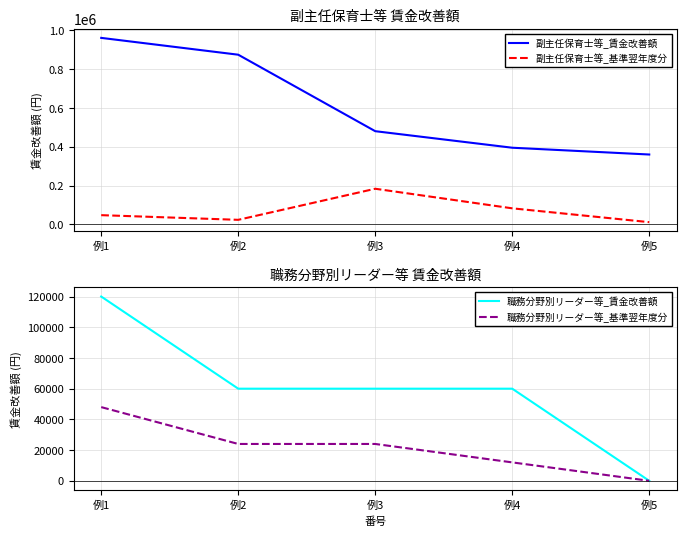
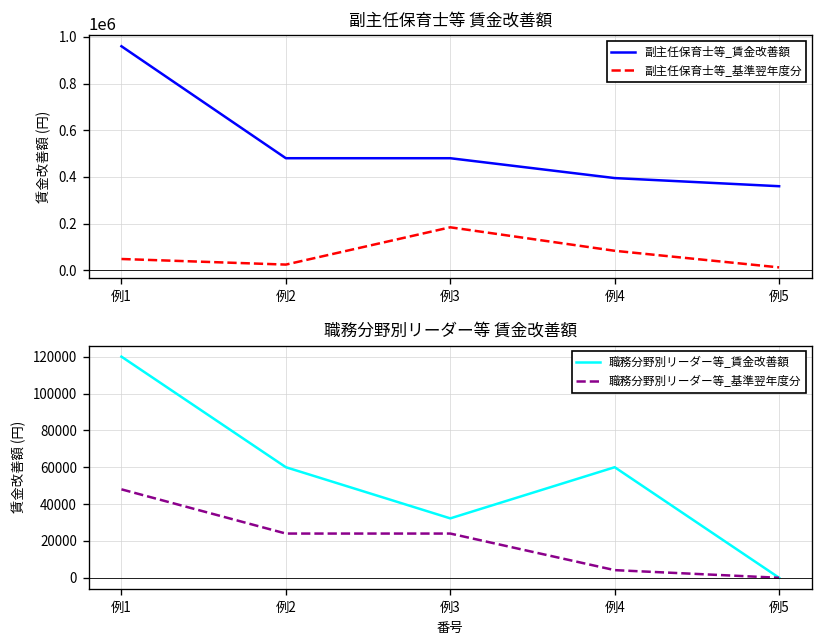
  {
    "副主任保育士等 賃金改善額": {
      "副主任保育士等_賃金改善額": {
        "例1": 960000,
-       "例2": 870000,
+       "例2": 480000,
        "例3": 480000,
        "例4": 390000,
        "例5": 360000
      },
      "副主任保育士等_基準翌年度分": {
        "例1": 50000,
        "例2": 20000,
        "例3": 180000,
        "例4": 80000,
        "例5": 10000
      }
    },
    "職務分野別リーダー等 賃金改善額": {
      "職務分野別リーダー等_賃金改善額": {
        "例1": 120000,
        "例2": 60000,
-       "例3": 60000,
+       "例3": 32000,
        "例4": 60000
      },
      "職務分野別リーダー等_基準翌年度分": {
        "例1": 48000,
        "例2": 24000,
        "例3": 24000,
-       "例4": 12000
+       "例4": 4000
      }
    }
  }
